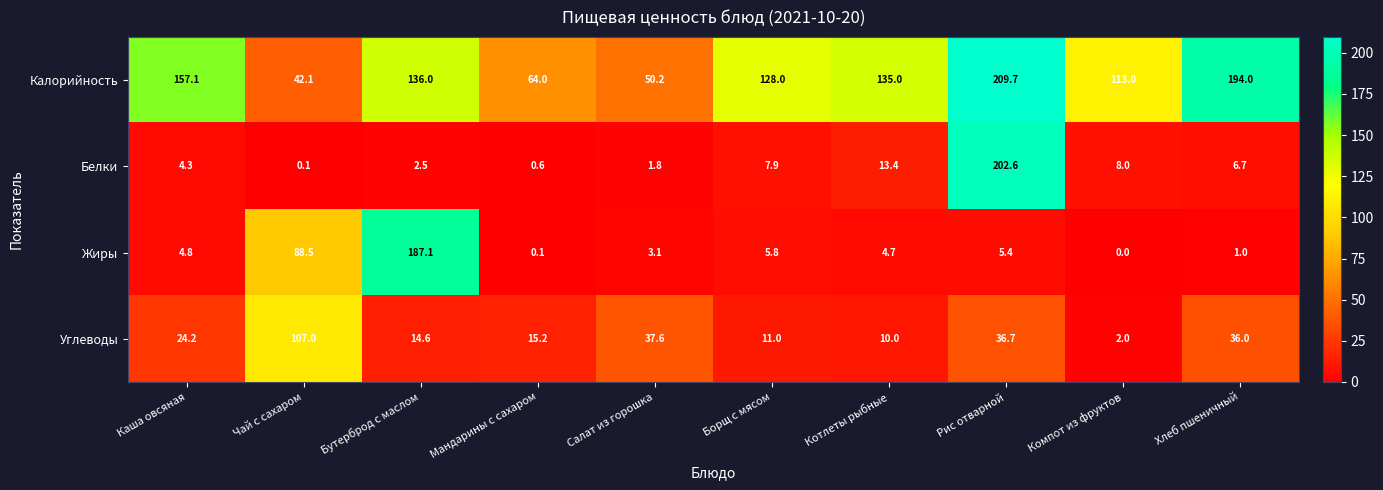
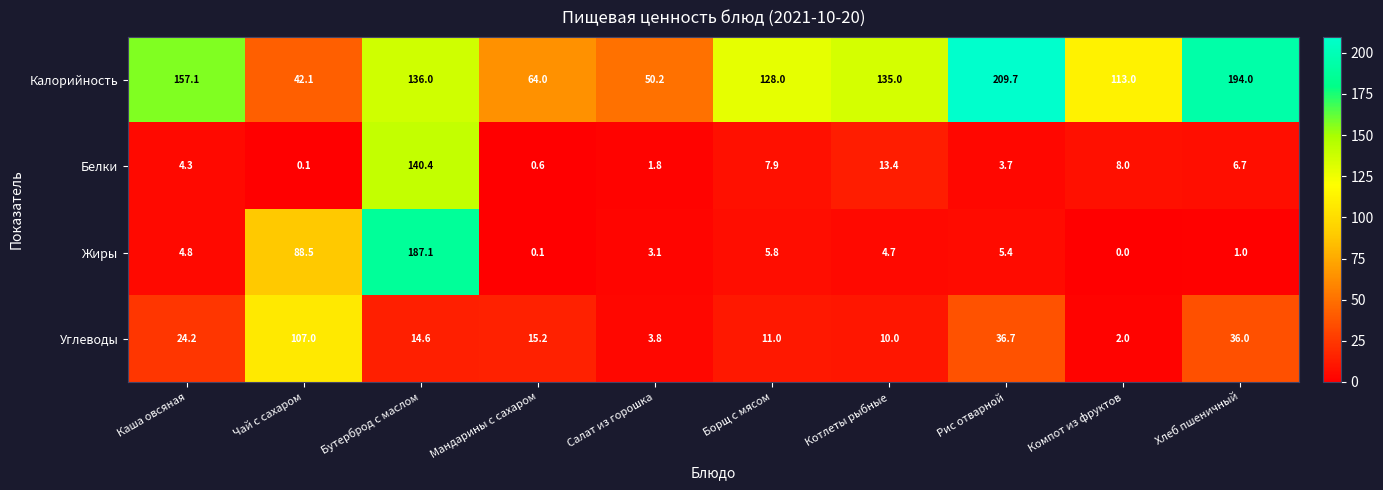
  {
    "Калорийность": {
      "Каша овсяная": 157.1,
      "Чай с сахаром": 42.1,
      "Бутерброд с маслом": 136.0,
      "Мандарины с сахаром": 64.0,
      "Салат из горошка": 50.2,
      "Борщ с мясом": 128.0,
      "Котлеты рыбные": 135.0,
      "Рис отварной": 209.7,
      "Компот из фруктов": 113.0,
      "Хлеб пшеничный": 194.0
    },
    "Белки": {
      "Каша овсяная": 4.3,
      "Чай с сахаром": 0.1,
-     "Бутерброд с маслом": 2.5,
+     "Бутерброд с маслом": 140.4,
      "Мандарины с сахаром": 0.6,
      "Салат из горошка": 1.8,
      "Борщ с мясом": 7.9,
      "Котлеты рыбные": 13.4,
-     "Рис отварной": 202.6,
+     "Рис отварной": 3.7,
      "Компот из фруктов": 8.0,
      "Хлеб пшеничный": 6.7
    },
    "Жиры": {
      "Каша овсяная": 4.8,
      "Чай с сахаром": 88.5,
      "Бутерброд с маслом": 187.1,
      "Мандарины с сахаром": 0.1,
      "Салат из горошка": 3.1,
      "Борщ с мясом": 5.8,
      "Котлеты рыбные": 4.7,
      "Рис отварной": 5.4,
      "Компот из фруктов": 0.0,
      "Хлеб пшеничный": 1.0
    },
    "Углеводы": {
      "Каша овсяная": 24.2,
      "Чай с сахаром": 107.0,
      "Бутерброд с маслом": 14.6,
      "Мандарины с сахаром": 15.2,
-     "Салат из горошка": 37.6,
+     "Салат из горошка": 3.8,
      "Борщ с мясом": 11.0,
      "Котлеты рыбные": 10.0,
      "Рис отварной": 36.7,
      "Компот из фруктов": 2.0,
      "Хлеб пшеничный": 36.0
    }
  }
